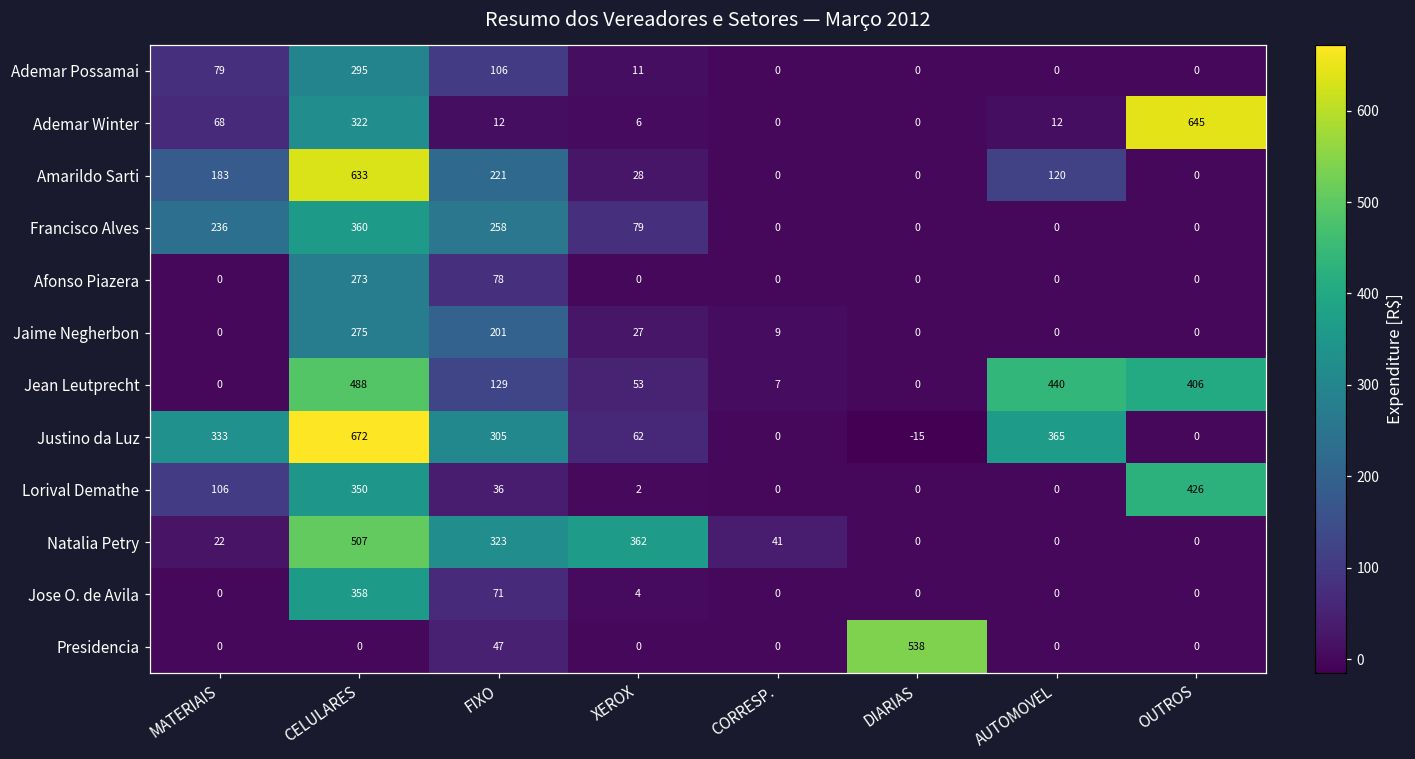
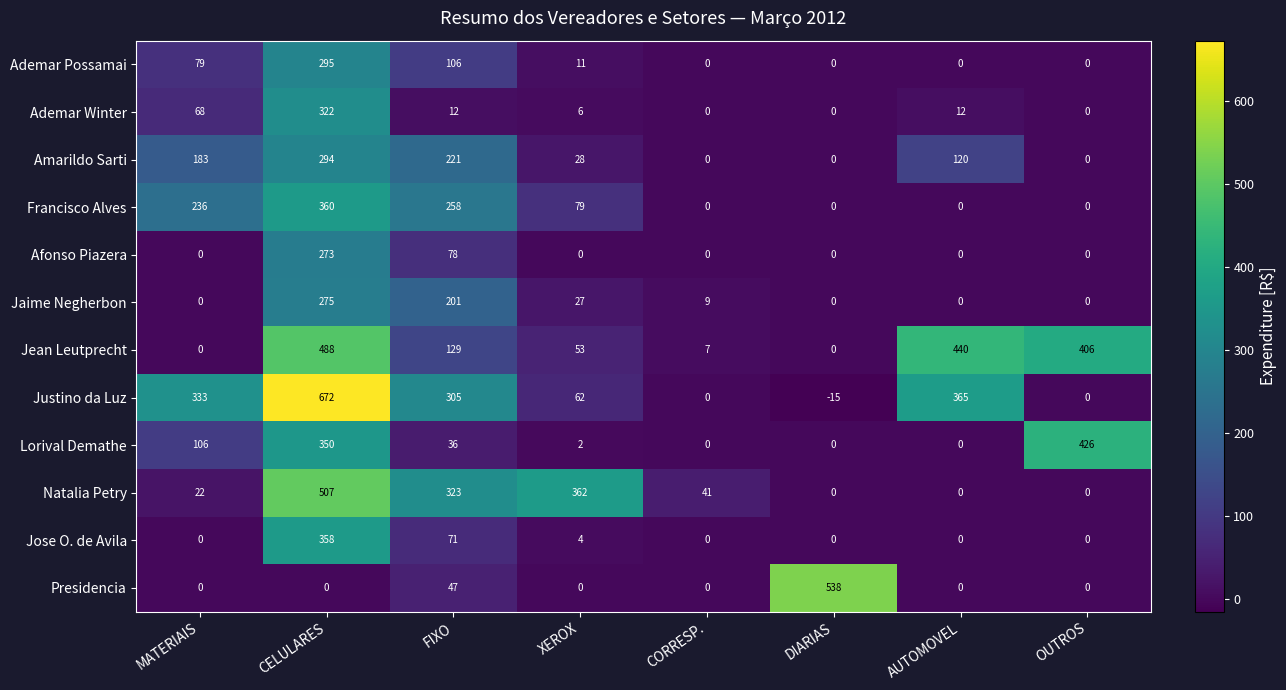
  {
    "Ademar Possamai": {
      "MATERIAIS": 79,
      "CELULARES": 295,
      "FIXO": 106,
      "XEROX": 11,
      "CORRESP.": 0,
      "DIARIAS": 0,
      "AUTOMOVEL": 0,
      "OUTROS": 0
    },
    "Ademar Winter": {
      "MATERIAIS": 68,
      "CELULARES": 322,
      "FIXO": 12,
      "XEROX": 6,
      "CORRESP.": 0,
      "DIARIAS": 0,
      "AUTOMOVEL": 12,
-     "OUTROS": 645
+     "OUTROS": 0
    },
    "Amarildo Sarti": {
      "MATERIAIS": 183,
-     "CELULARES": 633,
+     "CELULARES": 294,
      "FIXO": 221,
      "XEROX": 28,
      "CORRESP.": 0,
      "DIARIAS": 0,
      "AUTOMOVEL": 120,
      "OUTROS": 0
    },
    "Francisco Alves": {
      "MATERIAIS": 236,
      "CELULARES": 360,
      "FIXO": 258,
      "XEROX": 79,
      "CORRESP.": 0,
      "DIARIAS": 0,
      "AUTOMOVEL": 0,
      "OUTROS": 0
    },
    "Afonso Piazera": {
      "MATERIAIS": 0,
      "CELULARES": 273,
      "FIXO": 78,
      "XEROX": 0,
      "CORRESP.": 0,
      "DIARIAS": 0,
      "AUTOMOVEL": 0,
      "OUTROS": 0
    },
    "Jaime Negherbon": {
      "MATERIAIS": 0,
      "CELULARES": 275,
      "FIXO": 201,
      "XEROX": 27,
      "CORRESP.": 9,
      "DIARIAS": 0,
      "AUTOMOVEL": 0,
      "OUTROS": 0
    },
    "Jean Leutprecht": {
      "MATERIAIS": 0,
      "CELULARES": 488,
      "FIXO": 129,
      "XEROX": 53,
      "CORRESP.": 7,
      "DIARIAS": 0,
      "AUTOMOVEL": 440,
      "OUTROS": 406
    },
    "Justino da Luz": {
      "MATERIAIS": 333,
      "CELULARES": 672,
      "FIXO": 305,
      "XEROX": 62,
      "CORRESP.": 0,
      "DIARIAS": -15,
      "AUTOMOVEL": 365,
      "OUTROS": 0
    },
    "Lorival Demathe": {
      "MATERIAIS": 106,
      "CELULARES": 350,
      "FIXO": 36,
      "XEROX": 2,
      "CORRESP.": 0,
      "DIARIAS": 0,
      "AUTOMOVEL": 0,
      "OUTROS": 426
    },
    "Natalia Petry": {
      "MATERIAIS": 22,
      "CELULARES": 507,
      "FIXO": 323,
      "XEROX": 362,
      "CORRESP.": 41,
      "DIARIAS": 0,
      "AUTOMOVEL": 0,
      "OUTROS": 0
    },
    "Jose O. de Avila": {
      "MATERIAIS": 0,
      "CELULARES": 358,
      "FIXO": 71,
      "XEROX": 4,
      "CORRESP.": 0,
      "DIARIAS": 0,
      "AUTOMOVEL": 0,
      "OUTROS": 0
    },
    "Presidencia": {
      "MATERIAIS": 0,
      "CELULARES": 0,
      "FIXO": 47,
      "XEROX": 0,
      "CORRESP.": 0,
      "DIARIAS": 538,
      "AUTOMOVEL": 0,
      "OUTROS": 0
    }
  }
